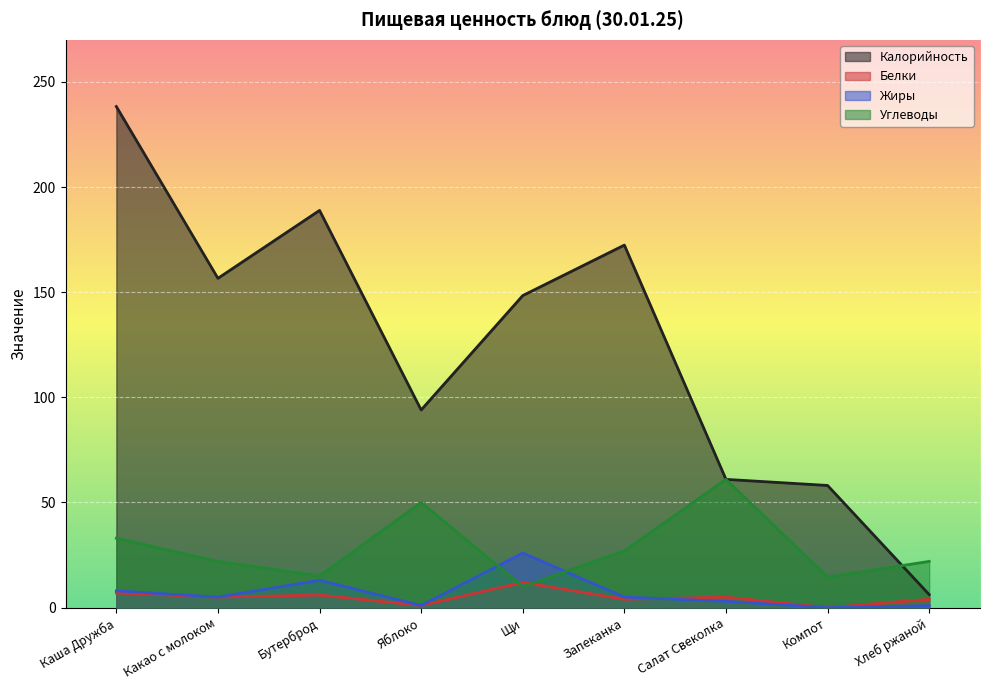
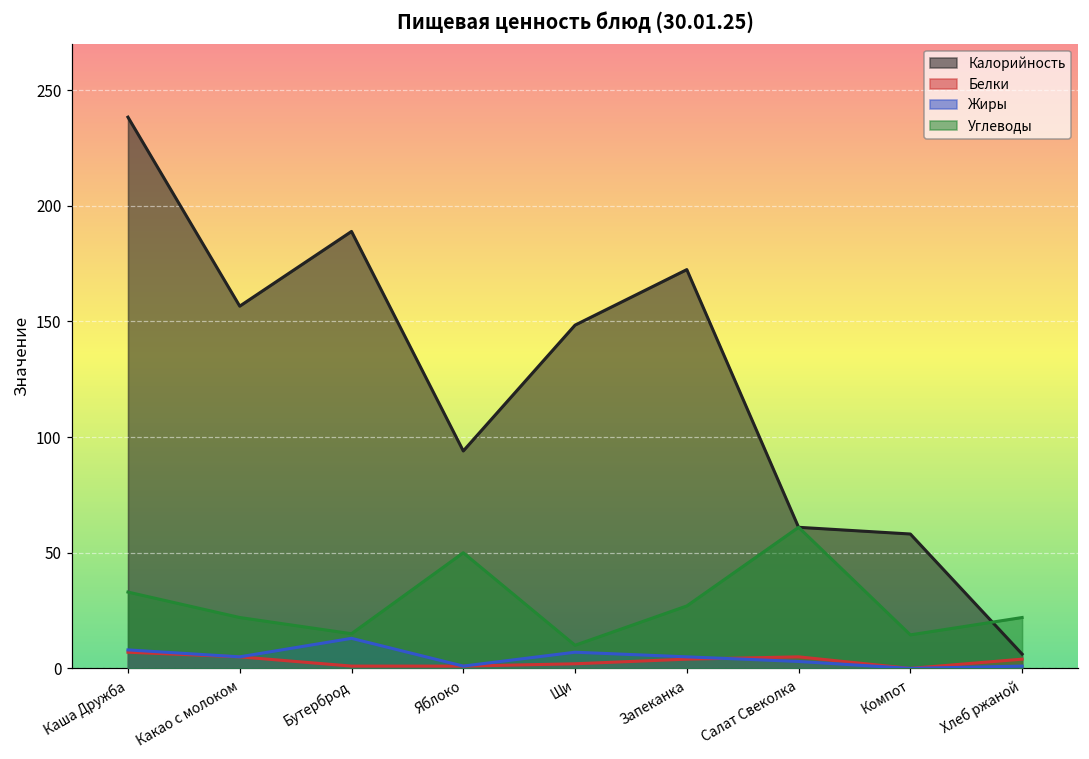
  {
    "Калорийность": {
      "Каша Дружба": 238,
      "Какао с молоком": 157,
      "Бутерброд": 189,
      "Яблоко": 94,
      "Щи": 148,
      "Запеканка": 172,
      "Компот": 58,
      "Хлеб ржаной": 6
    },
    "Белки": {
-     "Бутерброд": 6,
-     "Щи": 12,
+     "Бутерброд": 1,
+     "Щи": 2,
      "Салат Свеколка": 5,
      "Хлеб ржаной": 4
    },
    "Жиры": {
      "Бутерброд": 13,
-     "Щи": 26,
+     "Щи": 7,
      "Салат Свеколка": 3,
      "Хлеб ржаной": 1
    },
    "Углеводы": {
      "Каша Дружба": 33,
      "Какао с молоком": 22,
      "Бутерброд": 15,
      "Яблоко": 50,
      "Щи": 10,
      "Запеканка": 27,
      "Компот": 15,
      "Хлеб ржаной": 22
    }
  }
